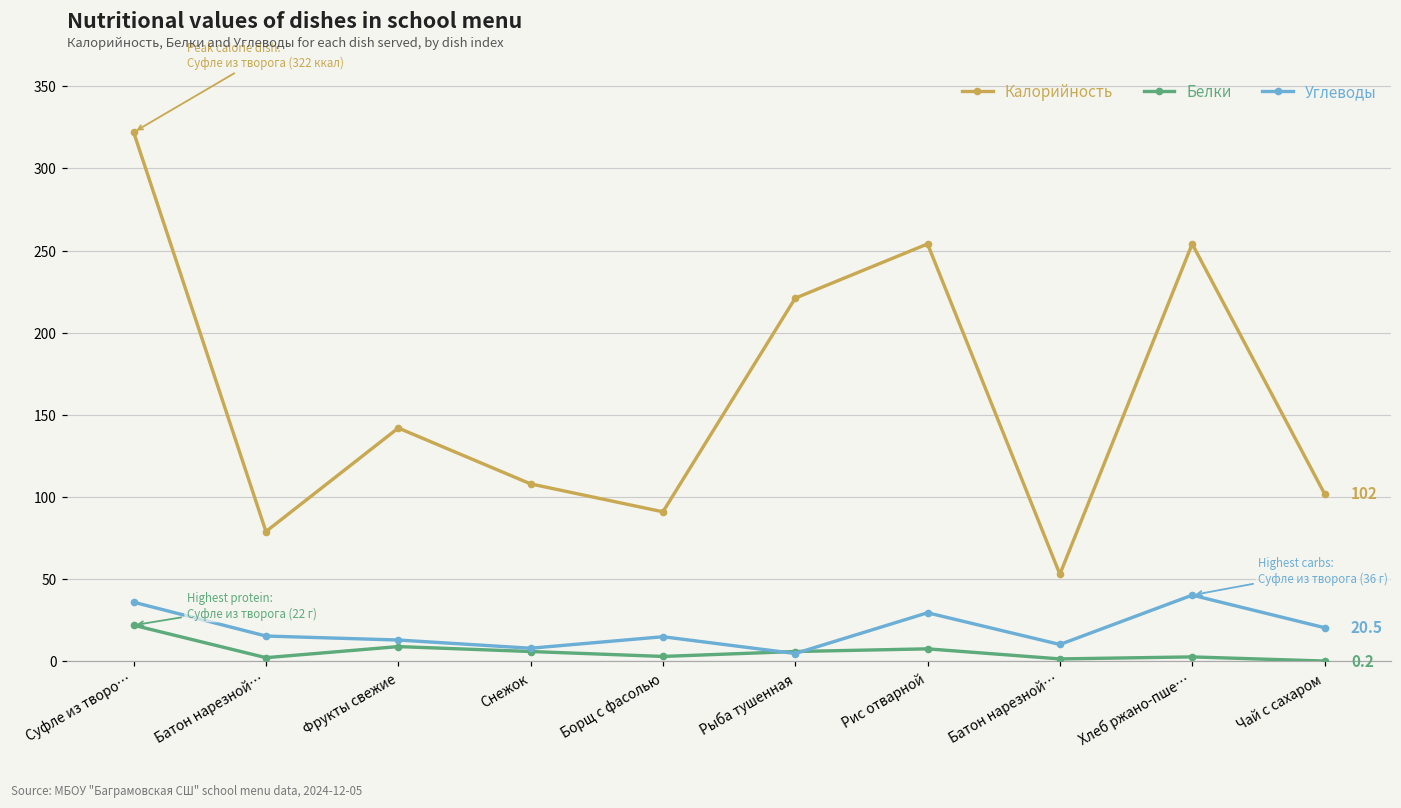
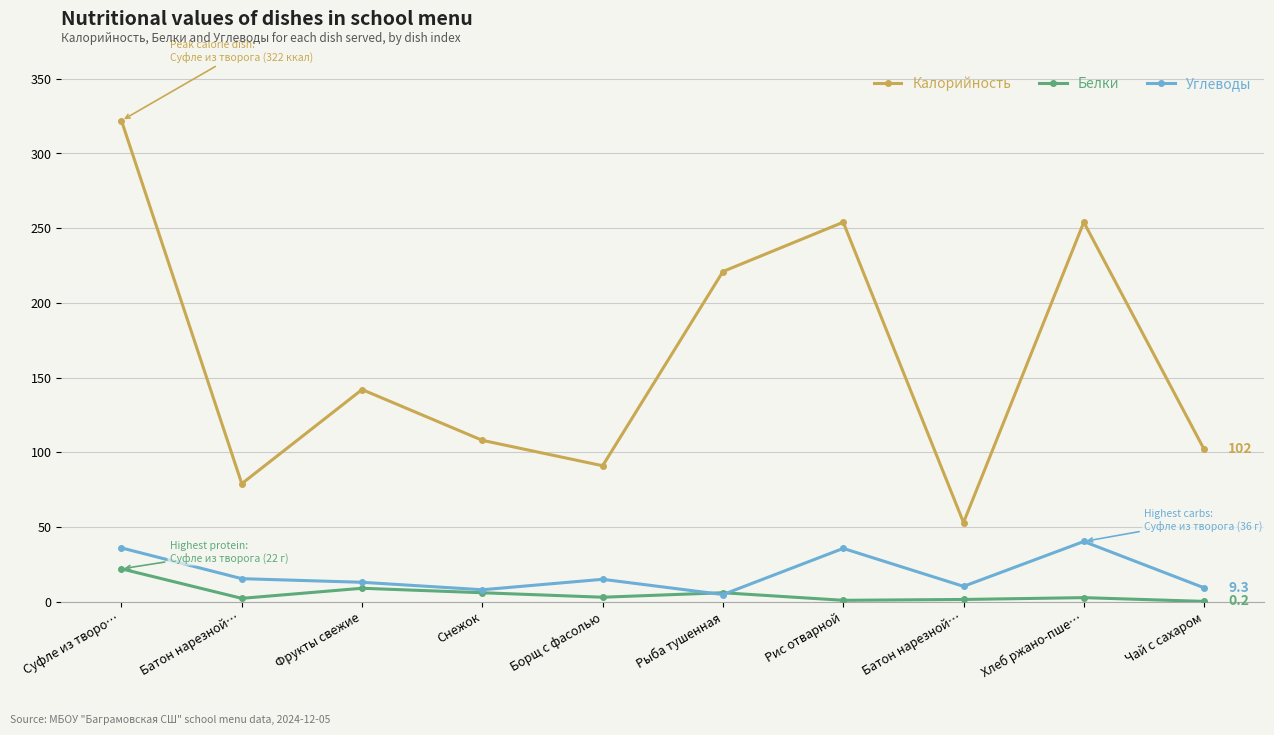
  {
    "Калорийность": {
      "Чай с сахаром": 102
    },
    "Белки": {
      "Фрукты свежие": 9,
      "Снежок": 6,
      "Борщ с фасолью": 3,
-     "Рис отварной": 8,
+     "Рис отварной": 1,
      "Хлеб ржано-пше…": 3
    },
    "Углеводы": {
-     "Рис отварной": 30,
-     "Чай с сахаром": 20.5
+     "Рис отварной": 36,
+     "Чай с сахаром": 9.3
    }
  }
